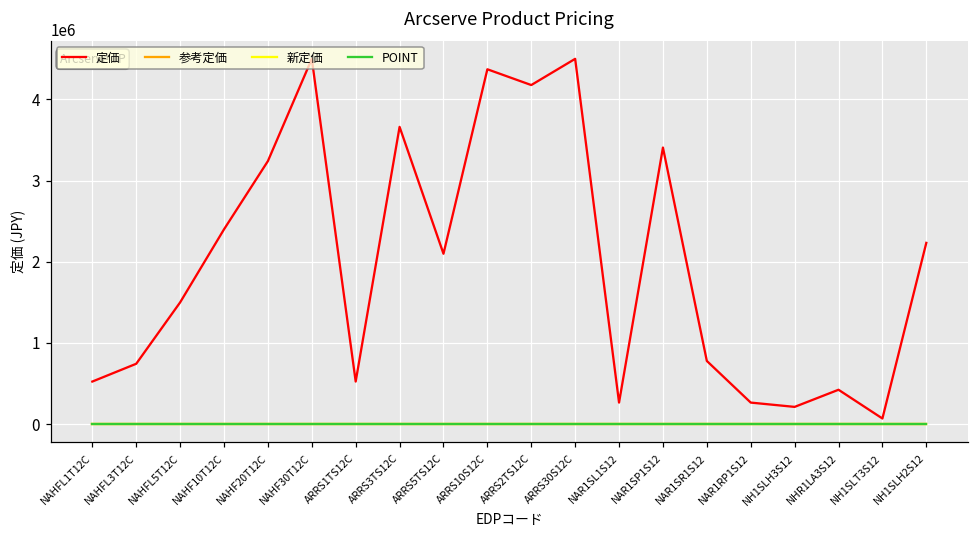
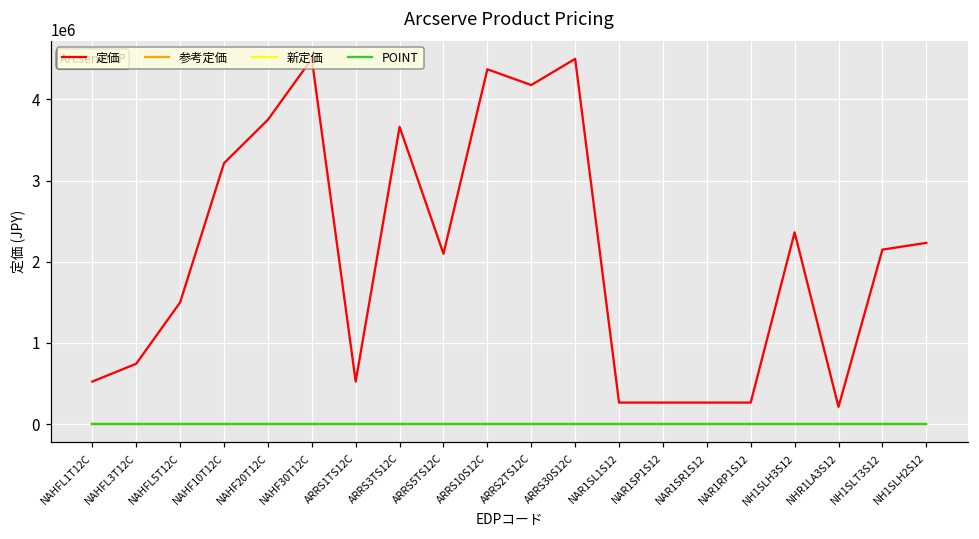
  {
    "定価": {
      "NAHFL1T12C": 500000,
      "NAHFL3T12C": 700000,
      "NAHFL5T12C": 1500000,
-     "NAHF10T12C": 2400000,
-     "NAHF20T12C": 3200000,
+     "NAHF10T12C": 3200000,
+     "NAHF20T12C": 3800000,
      "ARRS1TS12C": 500000,
      "ARRS3TS12C": 3700000,
      "ARRS5TS12C": 2100000,
      "ARRS10S12C": 4400000,
      "ARRS2TS12C": 4200000,
      "ARRS30S12C": 4500000,
      "NAR1SL1S12": 300000,
-     "NAR1SP1S12": 3400000,
-     "NAR1SR1S12": 800000,
+     "NAR1SP1S12": 300000,
+     "NAR1SR1S12": 300000,
      "NAR1RP1S12": 300000,
-     "NH1SLH3S12": 200000,
-     "NHR1LA3S12": 400000,
-     "NH1SLT3S12": 100000,
+     "NH1SLH3S12": 2400000,
+     "NHR1LA3S12": 200000,
+     "NH1SLT3S12": 2100000,
      "NH1SLH2S12": 2200000
    },
    "POINT": {
      "NAHFL1T12C": 0,
      "NAHFL3T12C": 0,
      "NAHFL5T12C": 0,
      "NAHF10T12C": 0,
      "NAHF20T12C": 0,
      "NAHF30T12C": 0,
      "ARRS1TS12C": 0,
      "ARRS3TS12C": 0,
      "ARRS5TS12C": 0,
      "ARRS10S12C": 0,
      "ARRS2TS12C": 0,
      "ARRS30S12C": 0,
      "NAR1SL1S12": 0,
      "NAR1SP1S12": 0,
      "NAR1SR1S12": 0,
      "NAR1RP1S12": 0,
      "NH1SLH3S12": 0,
      "NHR1LA3S12": 0,
      "NH1SLT3S12": 0,
      "NH1SLH2S12": 0
    }
  }
